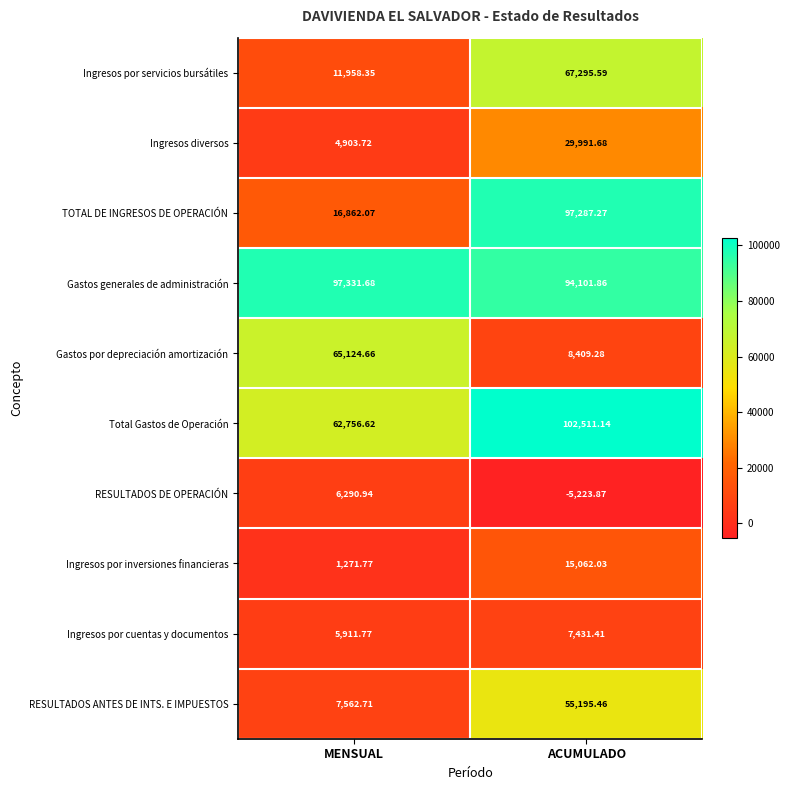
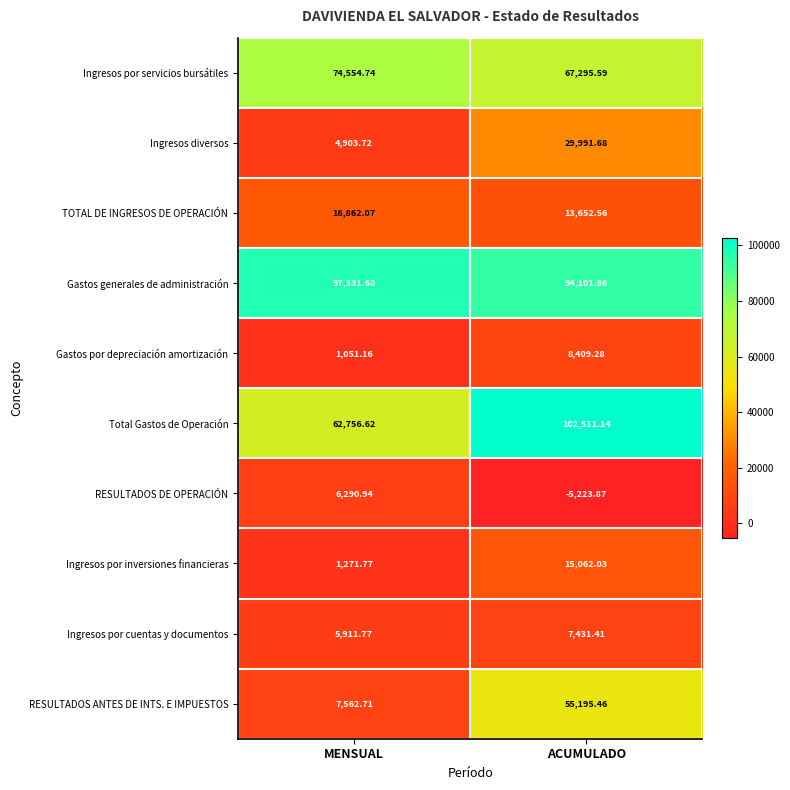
  {
    "Ingresos por servicios bursátiles": {
-     "MENSUAL": "11,958.35",
+     "MENSUAL": "74,554.74",
      "ACUMULADO": "67,295.59"
    },
    "Ingresos diversos": {
      "MENSUAL": "4,903.72",
      "ACUMULADO": "29,991.68"
    },
    "TOTAL DE INGRESOS DE OPERACIÓN": {
      "MENSUAL": "16,862.07",
-     "ACUMULADO": "97,287.27"
+     "ACUMULADO": "13,652.56"
    },
    "Gastos generales de administración": {
      "MENSUAL": "97,331.68",
      "ACUMULADO": "94,101.86"
    },
    "Gastos por depreciación amortización": {
-     "MENSUAL": "65,124.66",
+     "MENSUAL": "1,051.16",
      "ACUMULADO": "8,409.28"
    },
    "Total Gastos de Operación": {
      "MENSUAL": "62,756.62",
      "ACUMULADO": "102,511.14"
    },
    "RESULTADOS DE OPERACIÓN": {
      "MENSUAL": "6,290.94",
      "ACUMULADO": "-5,223.87"
    },
    "Ingresos por inversiones financieras": {
      "MENSUAL": "1,271.77",
      "ACUMULADO": "15,062.03"
    },
    "Ingresos por cuentas y documentos": {
      "MENSUAL": "5,911.77",
      "ACUMULADO": "7,431.41"
    },
    "RESULTADOS ANTES DE INTS. E IMPUESTOS": {
      "MENSUAL": "7,562.71",
      "ACUMULADO": "55,195.46"
    }
  }
